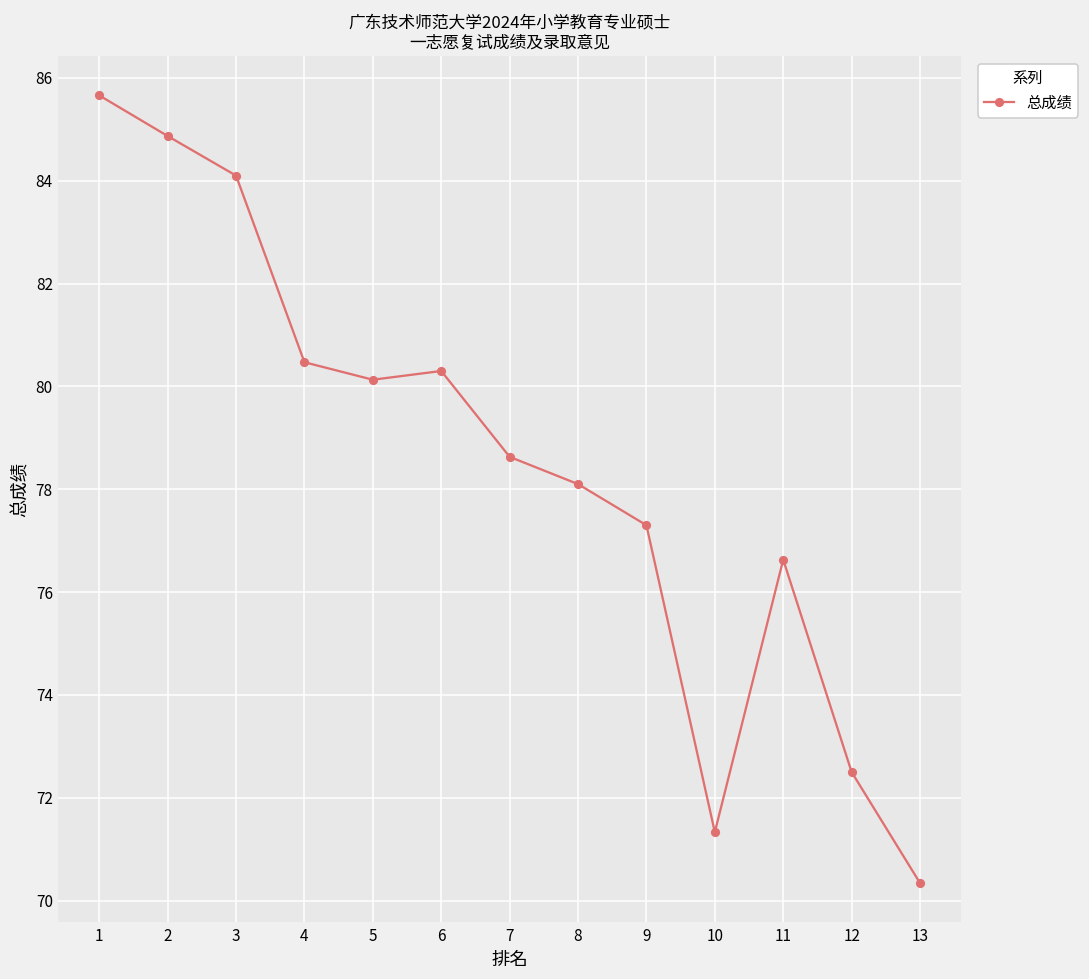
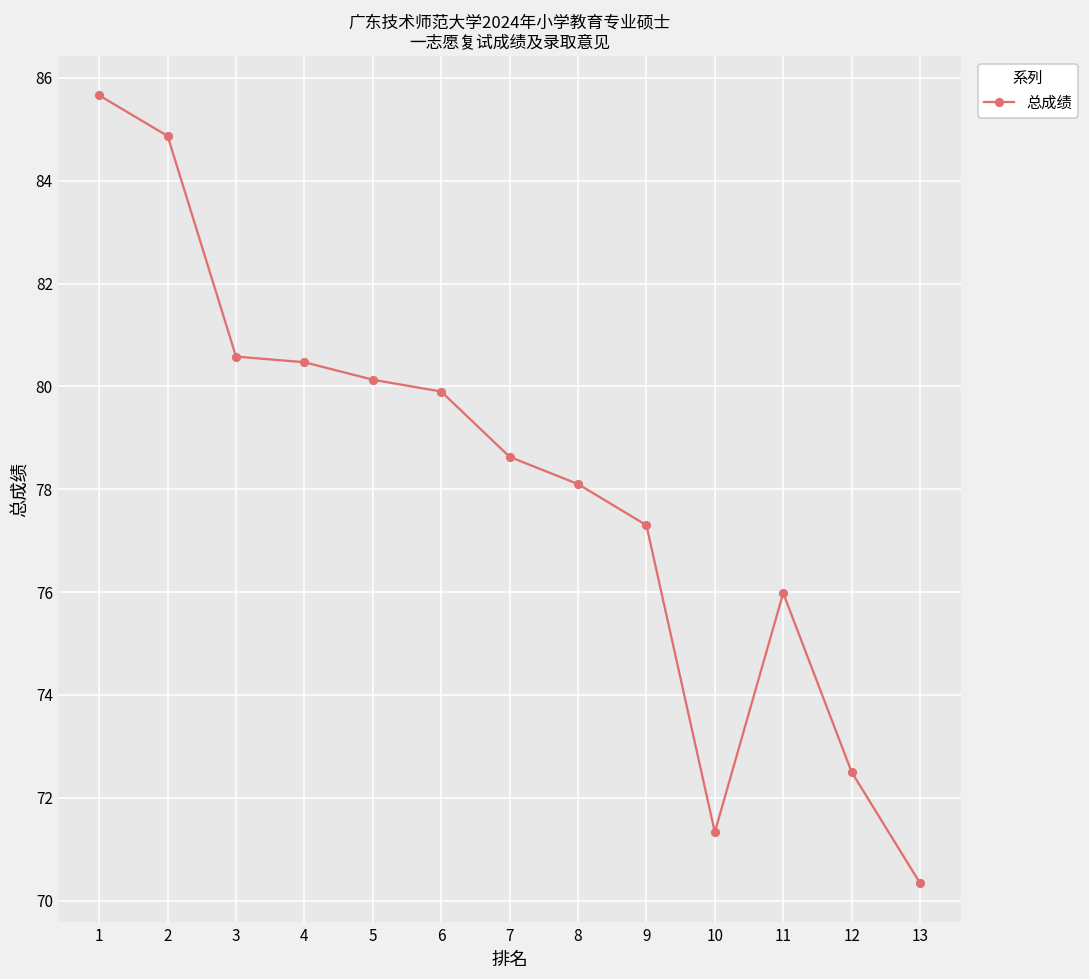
  {
    "1": 85.7,
    "2": 84.9,
-   "3": 84.1,
+   "3": 80.6,
    "4": 80.5,
    "5": 80.1,
-   "6": 80.3,
+   "6": 79.9,
    "7": 78.6,
    "8": 78.1,
    "9": 77.3,
    "10": 71.3,
-   "11": 76.6,
+   "11": 76.0,
    "12": 72.5,
    "13": 70.3
  }
